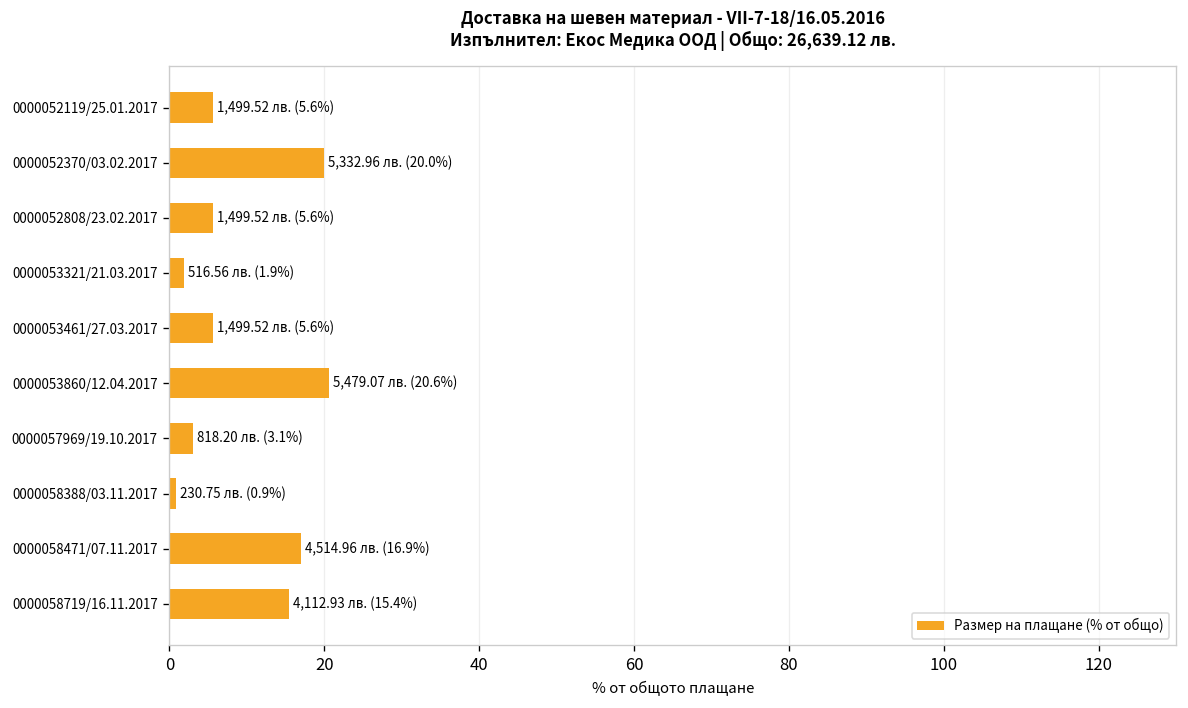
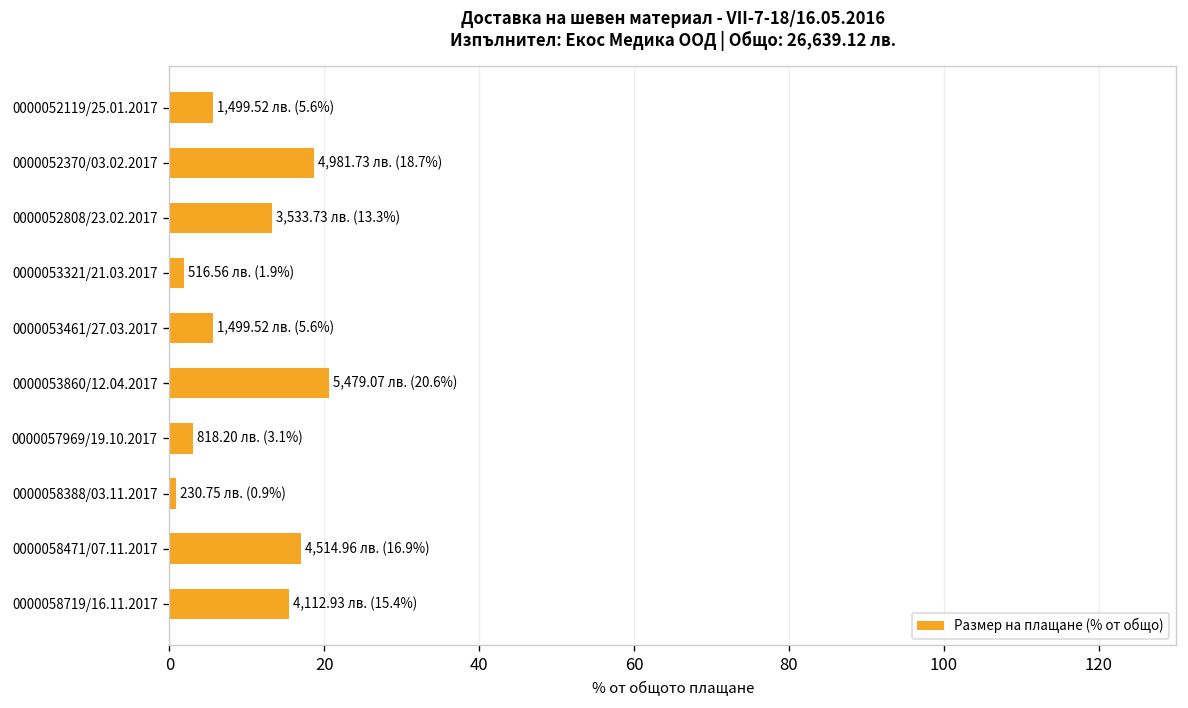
  {
    "0000052119/25.01.2017": "(5.6%)",
-   "0000052370/03.02.2017": "5,332.96 лв. (20.0%)",
-   "0000052808/23.02.2017": "1,499.52 лв. (5.6%)",
+   "0000052370/03.02.2017": "4,981.73 лв. (18.7%)",
+   "0000052808/23.02.2017": "3,533.73 лв. (13.3%)",
    "0000053321/21.03.2017": "(1.9%)",
    "0000053461/27.03.2017": "(5.6%)",
    "0000053860/12.04.2017": "(20.6%)",
    "0000057969/19.10.2017": "(3.1%)",
    "0000058388/03.11.2017": "(0.9%)",
    "0000058471/07.11.2017": "(16.9%)",
    "0000058719/16.11.2017": "(15.4%)"
  }
